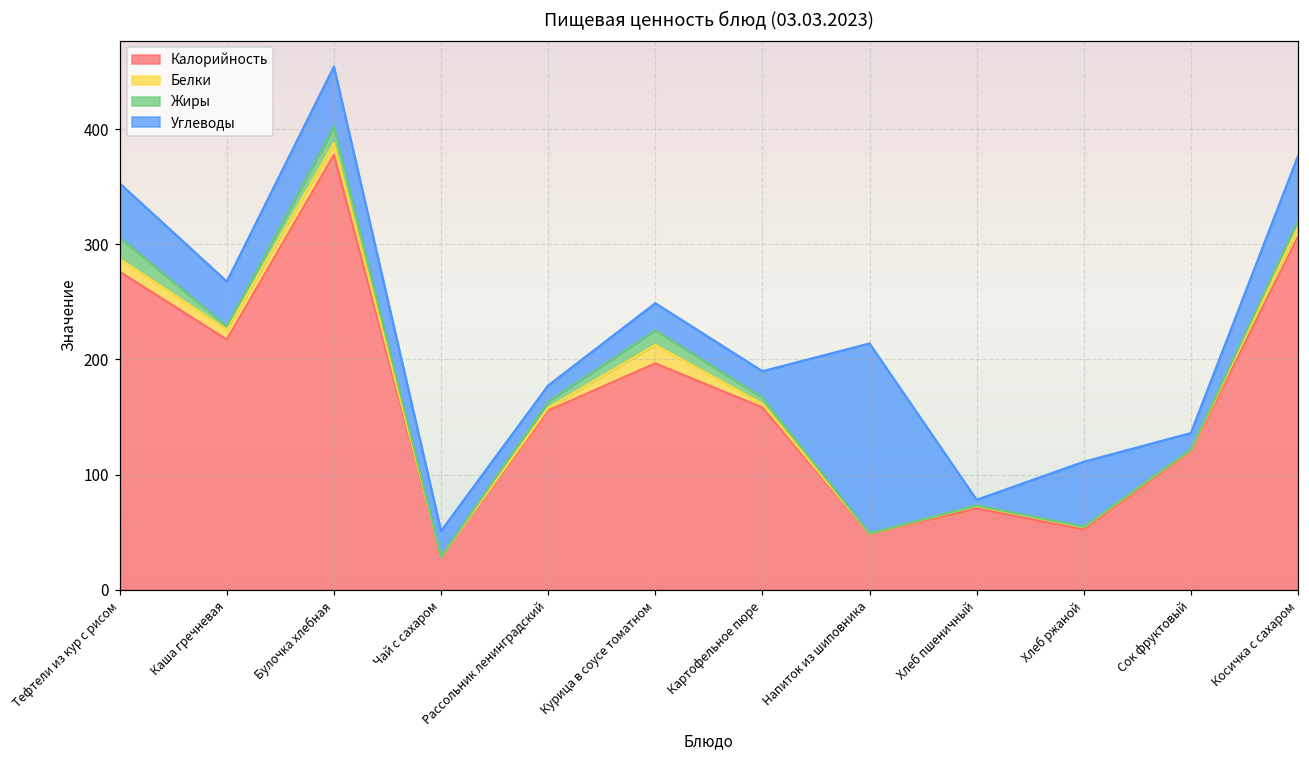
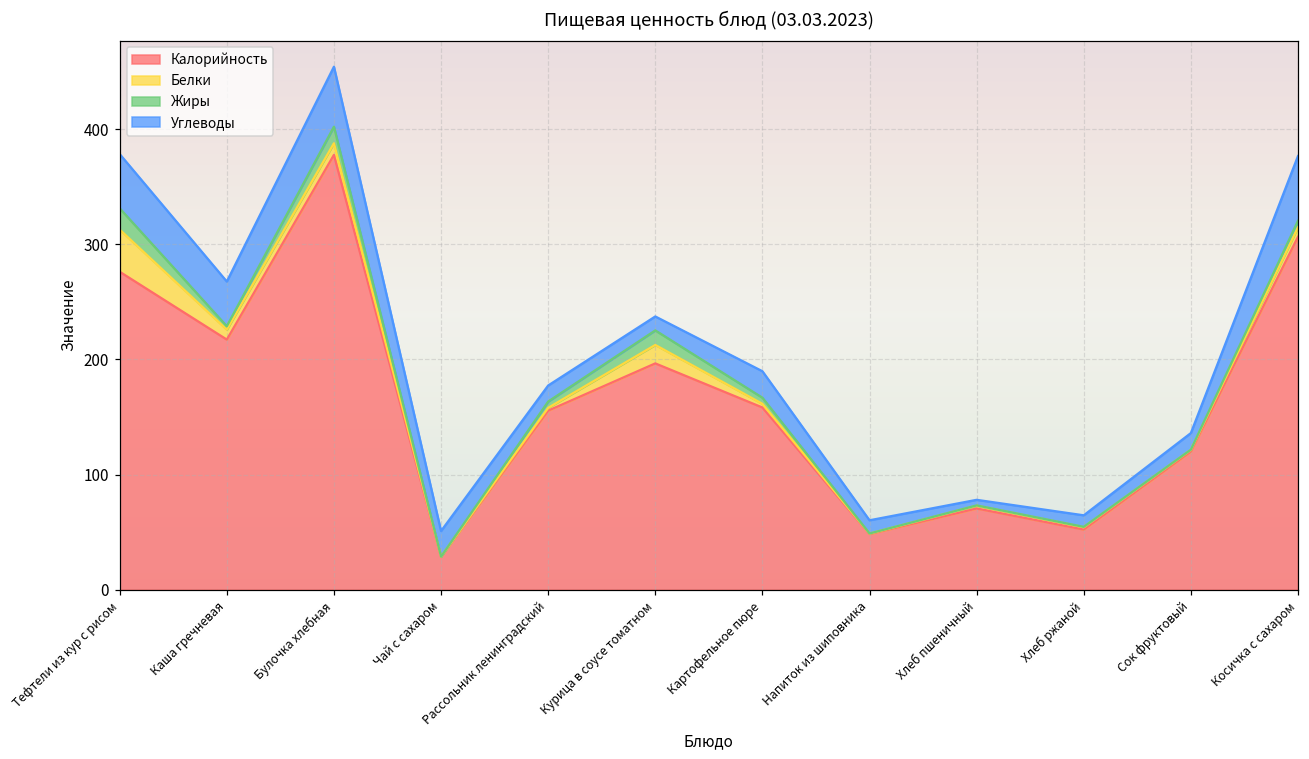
  {
    "Калорийность": {
      "Тефтели из кур с рисом": 276,
      "Каша гречневая": 217,
      "Булочка хлебная": 378,
      "Курица в соусе томатном": 197,
      "Картофельное пюре": 158,
      "Косичка с сахаром": 306
    },
    "Белки": {
-     "Тефтели из кур с рисом": 11,
+     "Тефтели из кур с рисом": 37,
      "Каша гречневая": 9,
      "Булочка хлебная": 10,
      "Курица в соусе томатном": 16,
      "Картофельное пюре": 3,
      "Косичка с сахаром": 8
    },
    "Жиры": {
      "Тефтели из кур с рисом": 19,
      "Каша гречневая": 3,
      "Булочка хлебная": 14,
      "Рассольник ленинградский": 5,
      "Курица в соусе томатном": 13,
      "Картофельное пюре": 5,
      "Косичка с сахаром": 6
    },
    "Углеводы": {
      "Тефтели из кур с рисом": 47,
      "Каша гречневая": 39,
      "Булочка хлебная": 52,
      "Чай с сахаром": 22,
      "Рассольник ленинградский": 14,
-     "Курица в соусе томатном": 24,
+     "Курица в соусе томатном": 12,
      "Картофельное пюре": 23,
-     "Напиток из шиповника": 165,
+     "Напиток из шиповника": 11,
      "Хлеб пшеничный": 5,
-     "Хлеб ржаной": 57,
+     "Хлеб ржаной": 10,
      "Сок фруктовый": 14,
      "Косичка с сахаром": 56
    }
  }
